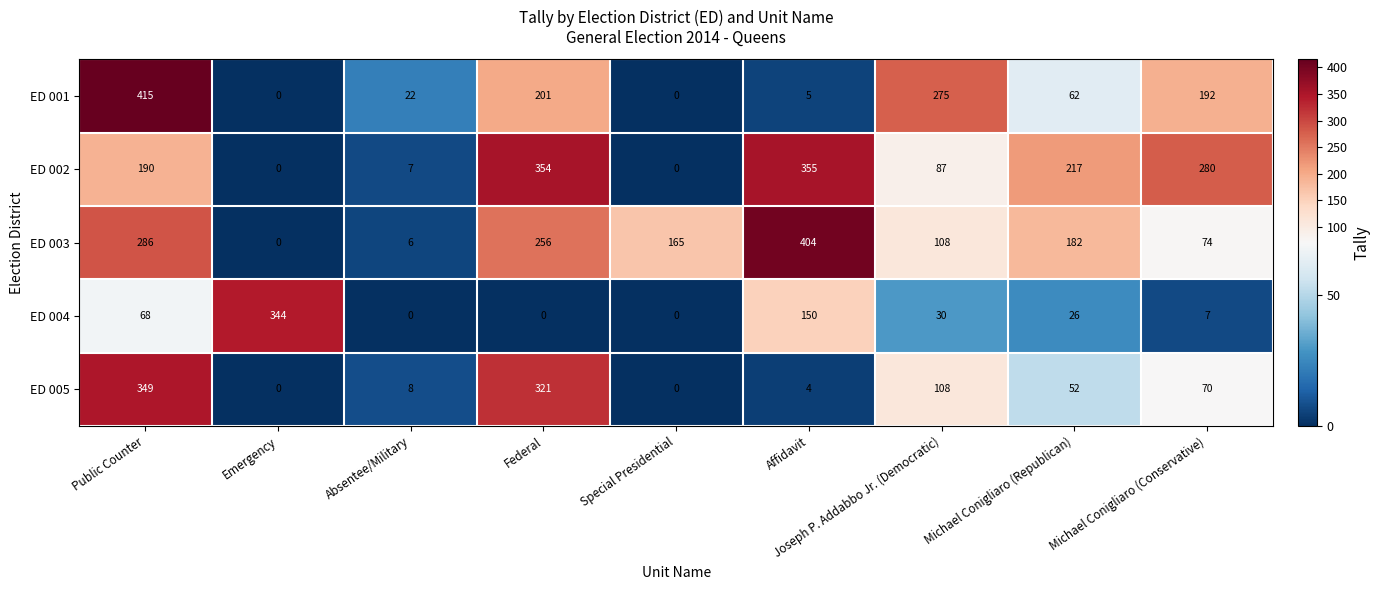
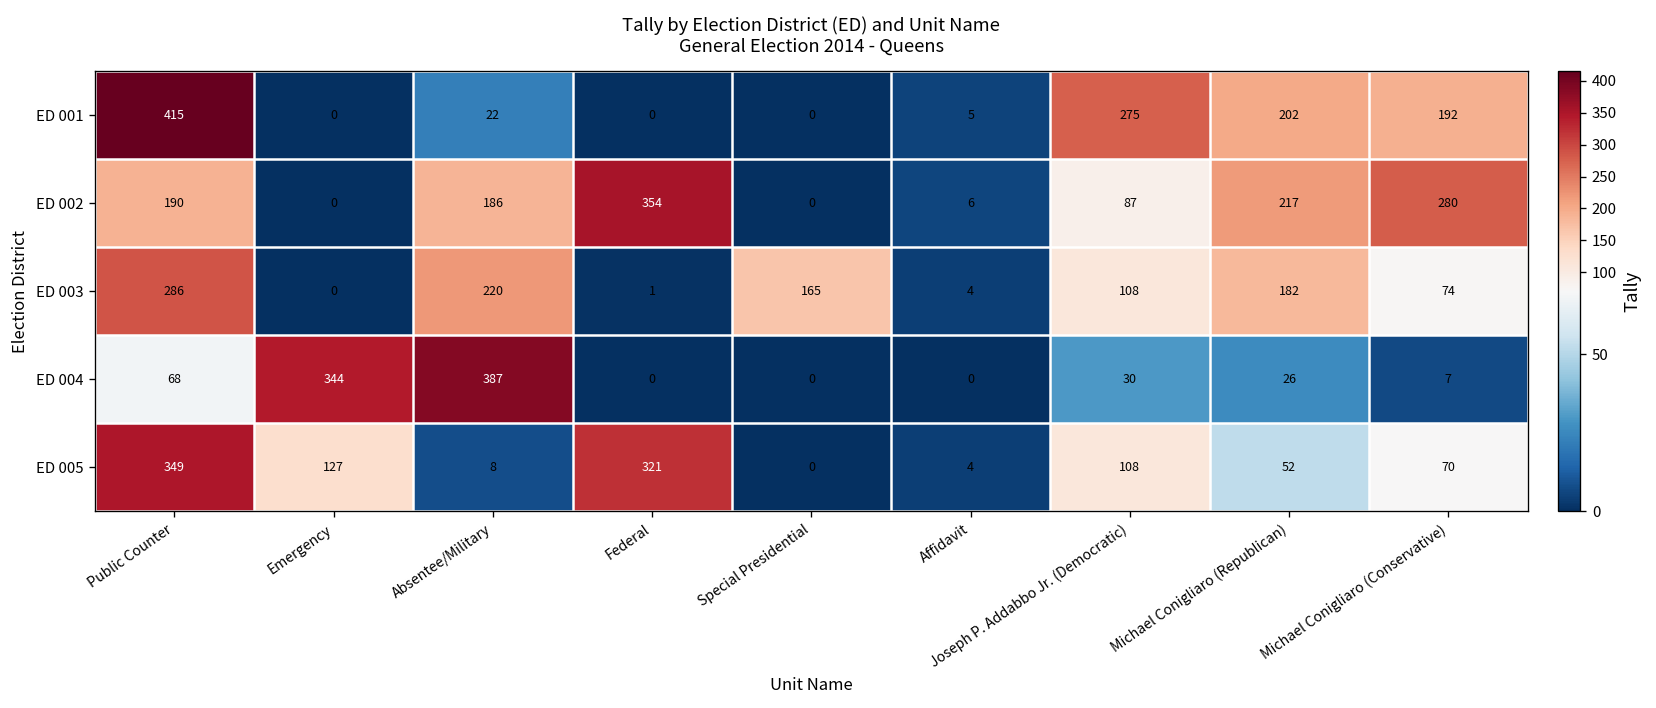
  {
    "ED 001": {
      "Public Counter": 415,
      "Emergency": 0,
      "Absentee/Military": 22,
-     "Federal": 201,
+     "Federal": 0,
      "Special Presidential": 0,
      "Affidavit": 5,
      "Joseph P. Addabbo Jr. (Democratic)": 275,
-     "Michael Conigliaro (Republican)": 62,
+     "Michael Conigliaro (Republican)": 202,
      "Michael Conigliaro (Conservative)": 192
    },
    "ED 002": {
      "Public Counter": 190,
      "Emergency": 0,
-     "Absentee/Military": 7,
+     "Absentee/Military": 186,
      "Federal": 354,
      "Special Presidential": 0,
-     "Affidavit": 355,
+     "Affidavit": 6,
      "Joseph P. Addabbo Jr. (Democratic)": 87,
      "Michael Conigliaro (Republican)": 217,
      "Michael Conigliaro (Conservative)": 280
    },
    "ED 003": {
      "Public Counter": 286,
      "Emergency": 0,
-     "Absentee/Military": 6,
-     "Federal": 256,
+     "Absentee/Military": 220,
+     "Federal": 1,
      "Special Presidential": 165,
-     "Affidavit": 404,
+     "Affidavit": 4,
      "Joseph P. Addabbo Jr. (Democratic)": 108,
      "Michael Conigliaro (Republican)": 182,
      "Michael Conigliaro (Conservative)": 74
    },
    "ED 004": {
      "Public Counter": 68,
      "Emergency": 344,
-     "Absentee/Military": 0,
+     "Absentee/Military": 387,
      "Federal": 0,
      "Special Presidential": 0,
-     "Affidavit": 150,
+     "Affidavit": 0,
      "Joseph P. Addabbo Jr. (Democratic)": 30,
      "Michael Conigliaro (Republican)": 26,
      "Michael Conigliaro (Conservative)": 7
    },
    "ED 005": {
      "Public Counter": 349,
-     "Emergency": 0,
+     "Emergency": 127,
      "Absentee/Military": 8,
      "Federal": 321,
      "Special Presidential": 0,
      "Affidavit": 4,
      "Joseph P. Addabbo Jr. (Democratic)": 108,
      "Michael Conigliaro (Republican)": 52,
      "Michael Conigliaro (Conservative)": 70
    }
  }
